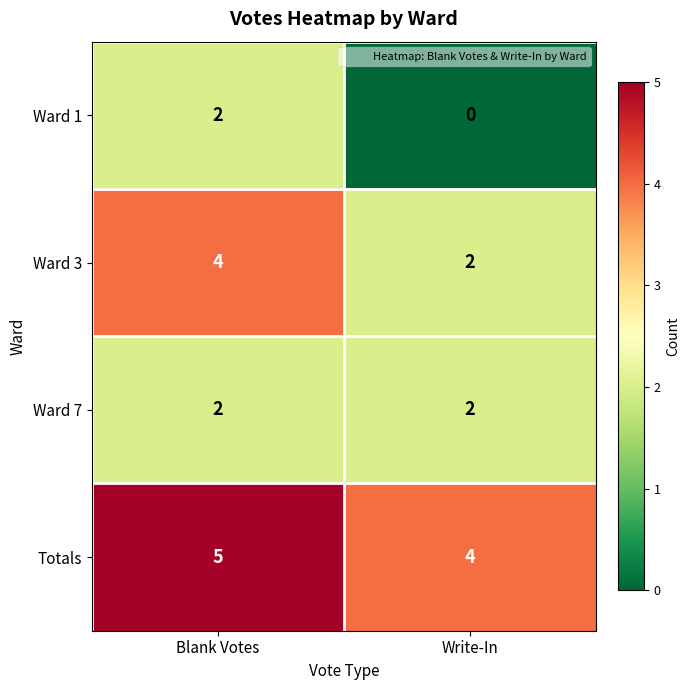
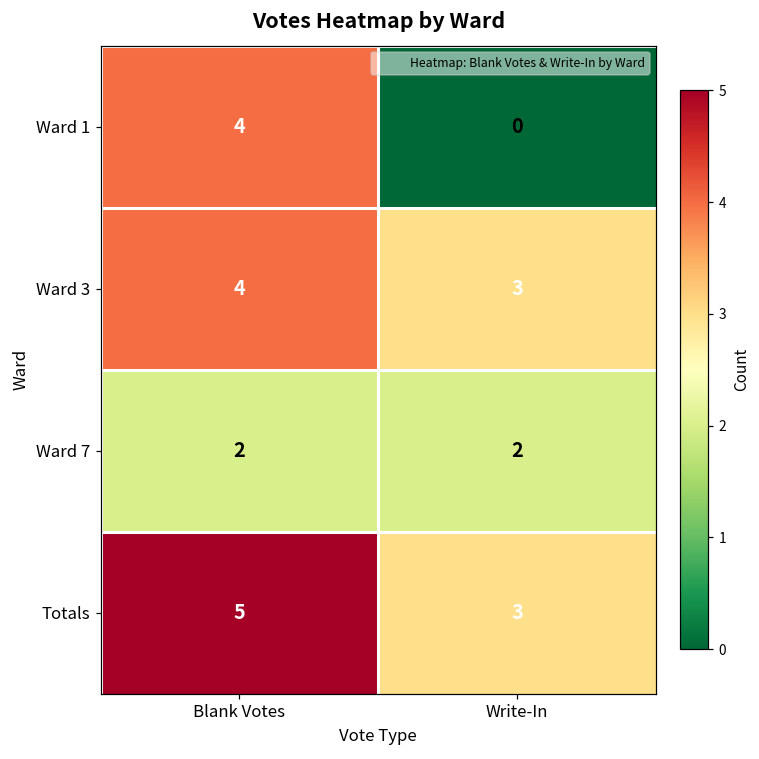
  {
    "Ward 1": {
-     "Blank Votes": 2,
+     "Blank Votes": 4,
      "Write-In": 0
    },
    "Ward 3": {
      "Blank Votes": 4,
-     "Write-In": 2
+     "Write-In": 3
    },
    "Ward 7": {
      "Blank Votes": 2,
      "Write-In": 2
    },
    "Totals": {
      "Blank Votes": 5,
-     "Write-In": 4
+     "Write-In": 3
    }
  }
